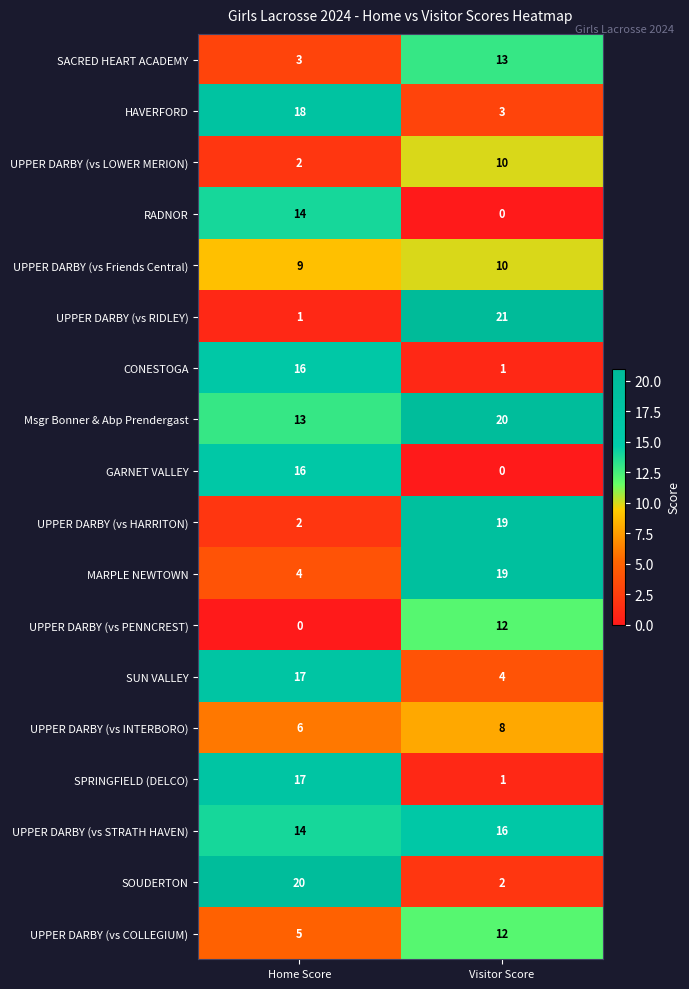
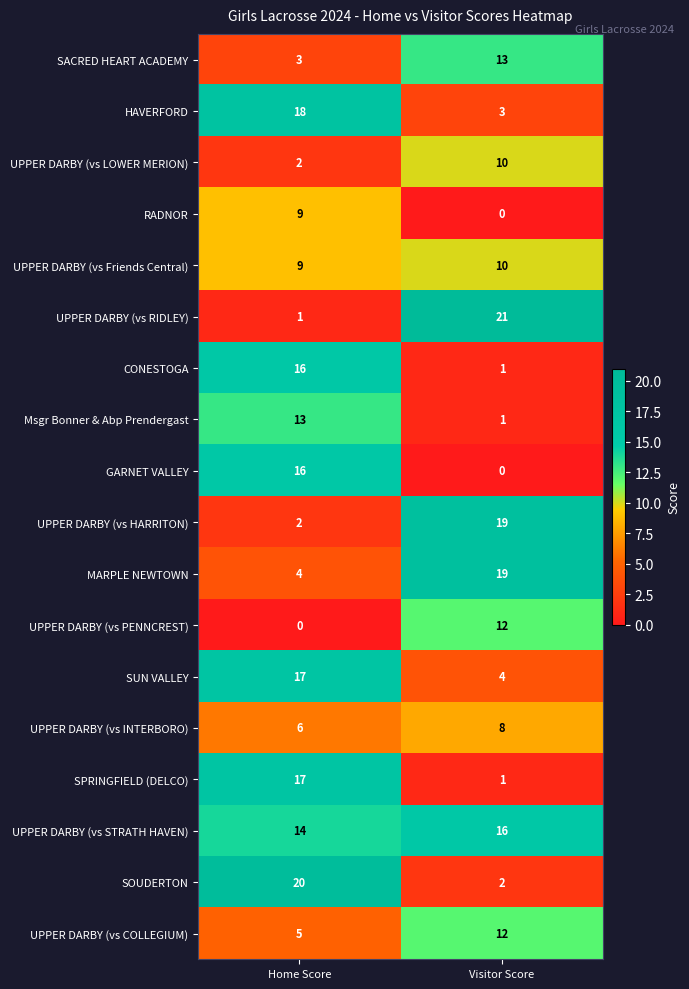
  {
    "SACRED HEART ACADEMY": {
      "Home Score": 3,
      "Visitor Score": 13
    },
    "HAVERFORD": {
      "Home Score": 18,
      "Visitor Score": 3
    },
    "UPPER DARBY (vs LOWER MERION)": {
      "Home Score": 2,
      "Visitor Score": 10
    },
    "RADNOR": {
-     "Home Score": 14,
+     "Home Score": 9,
      "Visitor Score": 0
    },
    "UPPER DARBY (vs Friends Central)": {
      "Home Score": 9,
      "Visitor Score": 10
    },
    "UPPER DARBY (vs RIDLEY)": {
      "Home Score": 1,
      "Visitor Score": 21
    },
    "CONESTOGA": {
      "Home Score": 16,
      "Visitor Score": 1
    },
    "Msgr Bonner & Abp Prendergast": {
      "Home Score": 13,
-     "Visitor Score": 20
+     "Visitor Score": 1
    },
    "GARNET VALLEY": {
      "Home Score": 16,
      "Visitor Score": 0
    },
    "UPPER DARBY (vs HARRITON)": {
      "Home Score": 2,
      "Visitor Score": 19
    },
    "MARPLE NEWTOWN": {
      "Home Score": 4,
      "Visitor Score": 19
    },
    "UPPER DARBY (vs PENNCREST)": {
      "Home Score": 0,
      "Visitor Score": 12
    },
    "SUN VALLEY": {
      "Home Score": 17,
      "Visitor Score": 4
    },
    "UPPER DARBY (vs INTERBORO)": {
      "Home Score": 6,
      "Visitor Score": 8
    },
    "SPRINGFIELD (DELCO)": {
      "Home Score": 17,
      "Visitor Score": 1
    },
    "UPPER DARBY (vs STRATH HAVEN)": {
      "Home Score": 14,
      "Visitor Score": 16
    },
    "SOUDERTON": {
      "Home Score": 20,
      "Visitor Score": 2
    },
    "UPPER DARBY (vs COLLEGIUM)": {
      "Home Score": 5,
      "Visitor Score": 12
    }
  }
